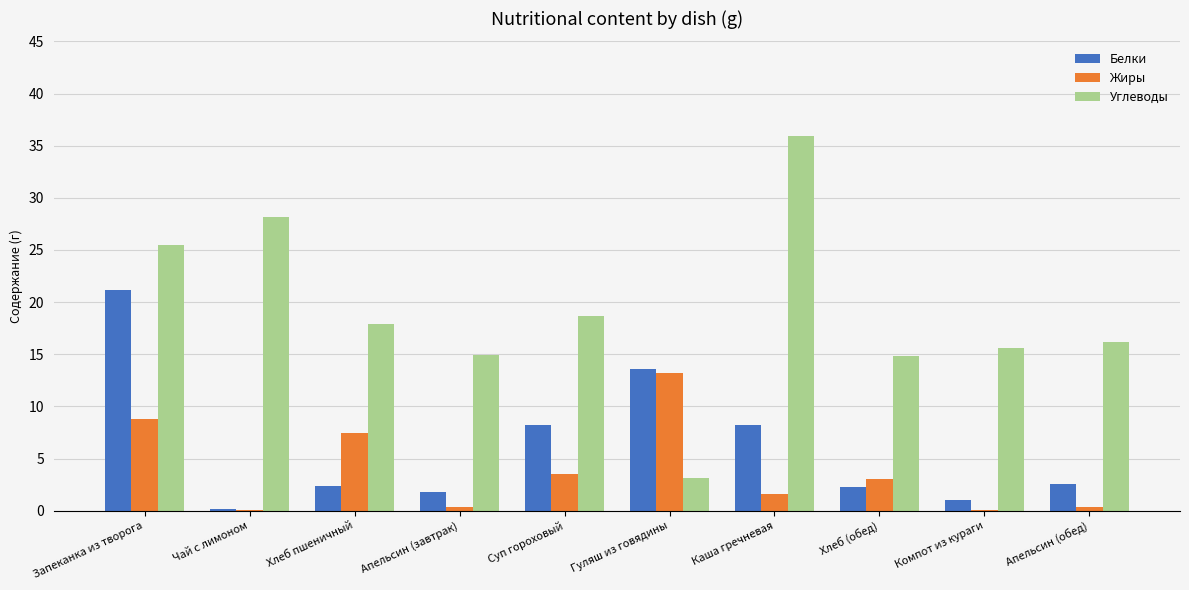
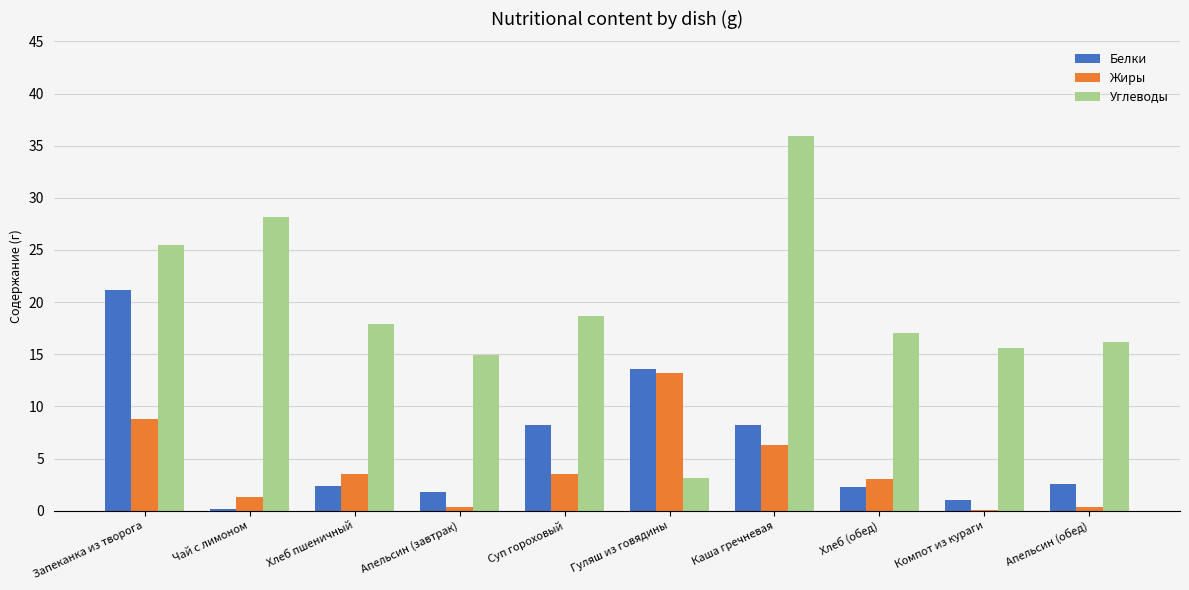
  {
    "Белки": {
      "Запеканка из творога": 21.2,
      "Хлеб пшеничный": 2.4,
      "Апельсин (завтрак)": 1.8,
      "Суп гороховый": 8.2,
      "Гуляш из говядины": 13.6,
      "Каша гречневая": 8.2,
      "Хлеб (обед)": 2.3,
      "Компот из кураги": 1.0,
      "Апельсин (обед)": 2.6
    },
    "Жиры": {
      "Запеканка из творога": 8.8,
-     "Чай с лимоном": 0.1,
-     "Хлеб пшеничный": 7.5,
+     "Чай с лимоном": 1.3,
+     "Хлеб пшеничный": 3.5,
      "Апельсин (завтрак)": 0.4,
      "Суп гороховый": 3.5,
      "Гуляш из говядины": 13.2,
-     "Каша гречневая": 1.6,
+     "Каша гречневая": 6.3,
      "Хлеб (обед)": 3.0,
      "Апельсин (обед)": 0.4
    },
    "Углеводы": {
      "Запеканка из творога": 25.5,
      "Чай с лимоном": 28.2,
      "Хлеб пшеничный": 17.9,
      "Апельсин (завтрак)": 14.9,
      "Суп гороховый": 18.7,
      "Гуляш из говядины": 3.1,
      "Каша гречневая": 35.9,
-     "Хлеб (обед)": 14.8,
+     "Хлеб (обед)": 17.0,
      "Компот из кураги": 15.6,
      "Апельсин (обед)": 16.2
    }
  }
